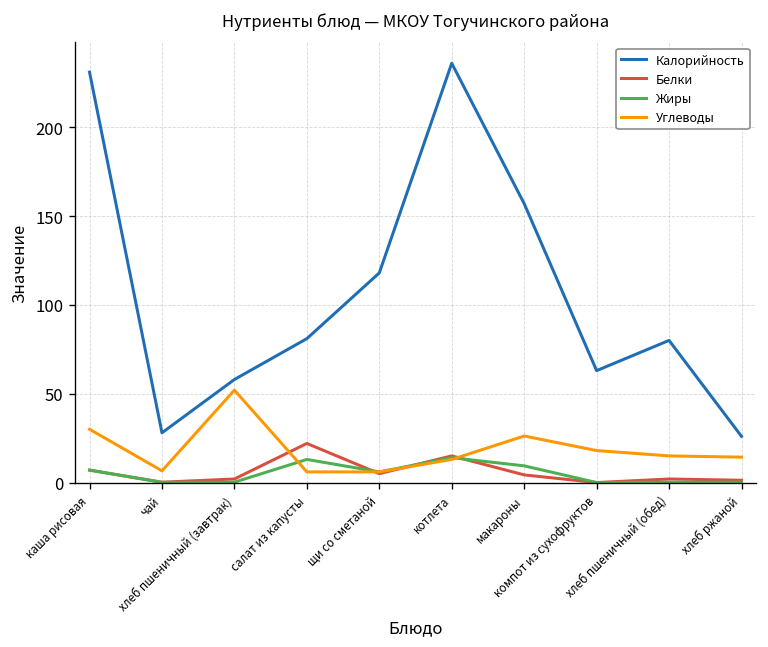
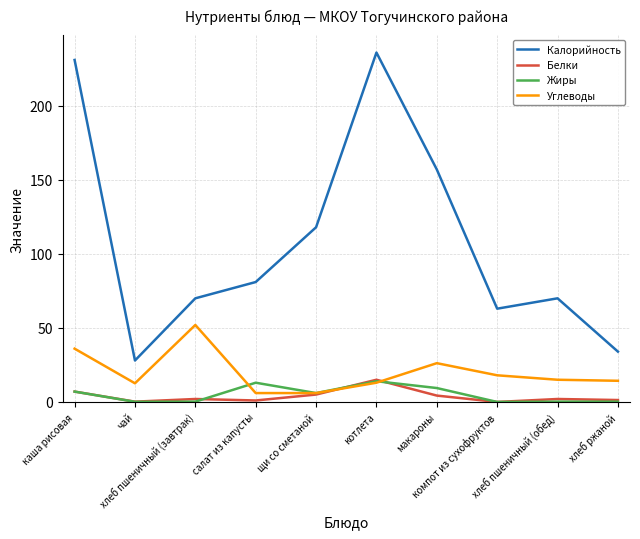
  {
    "Калорийность": {
      "каша рисовая": 231,
      "чай": 28,
-     "хлеб пшеничный (завтрак)": 58,
+     "хлеб пшеничный (завтрак)": 70,
      "салат из капусты": 81,
      "щи со сметаной": 118,
      "котлета": 236,
      "макароны": 157,
      "компот из сухофруктов": 63,
-     "хлеб пшеничный (обед)": 80,
-     "хлеб ржаной": 26
+     "хлеб пшеничный (обед)": 70,
+     "хлеб ржаной": 34
    },
    "Белки": {
      "хлеб пшеничный (завтрак)": 2,
-     "салат из капусты": 22,
+     "салат из капусты": 1,
      "макароны": 4,
      "хлеб пшеничный (обед)": 2
    },
    "Жиры": {
      "хлеб пшеничный (завтрак)": 0,
      "салат из капусты": 13,
      "макароны": 9,
      "хлеб пшеничный (обед)": 0
    },
    "Углеводы": {
-     "каша рисовая": 30,
-     "чай": 7,
+     "каша рисовая": 36,
+     "чай": 13,
      "хлеб пшеничный (завтрак)": 52,
      "салат из капусты": 6,
      "макароны": 26,
      "компот из сухофруктов": 18,
      "хлеб пшеничный (обед)": 15,
      "хлеб ржаной": 14
    }
  }
